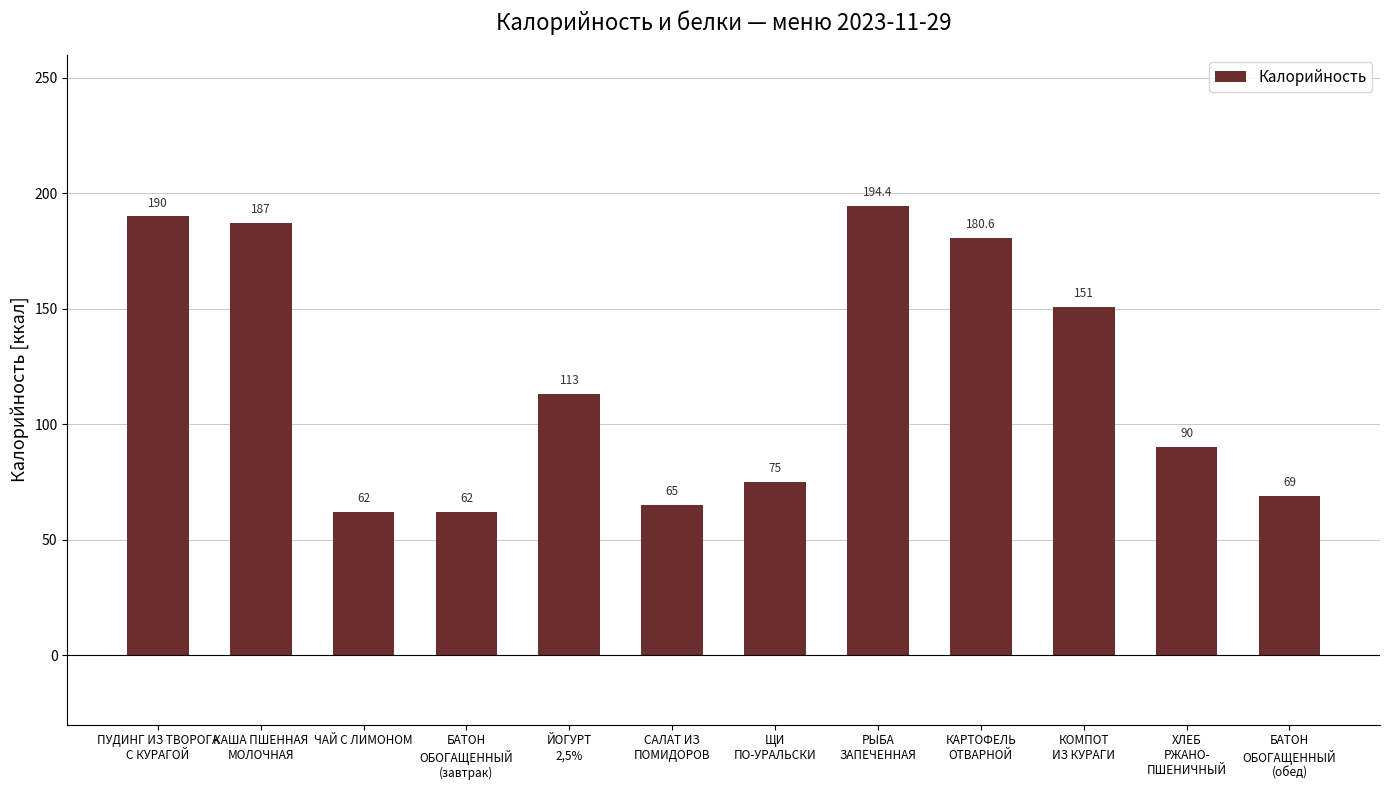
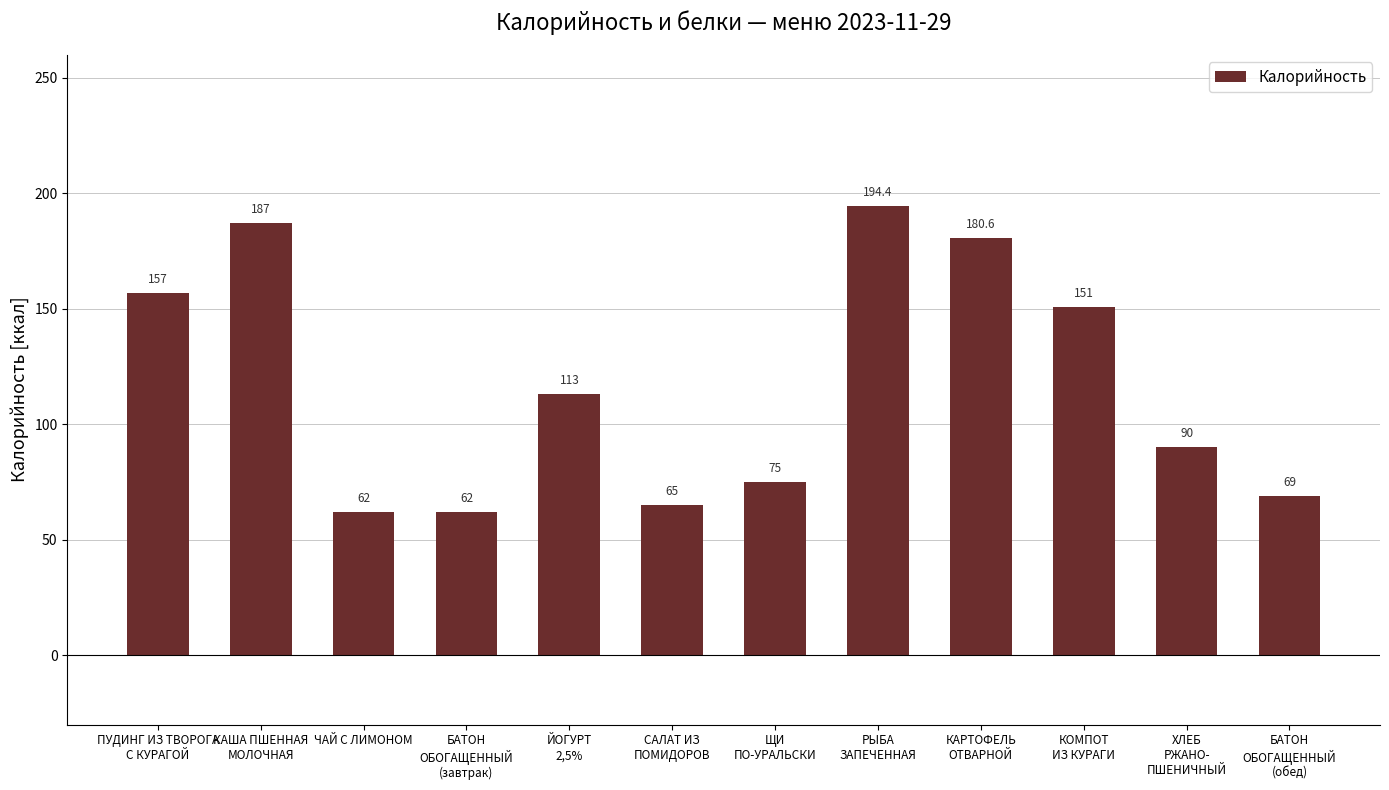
  {
-   "ПУДИНГ ИЗ ТВОРОГА С КУРАГОЙ": 190,
+   "ПУДИНГ ИЗ ТВОРОГА С КУРАГОЙ": 157,
    "КАША ПШЕННАЯ МОЛОЧНАЯ": 187,
    "ЧАЙ С ЛИМОНОМ": 62,
    "БАТОН ОБОГАЩЕННЫЙ (завтрак)": 62,
    "ЙОГУРТ 2,5%": 113,
    "САЛАТ ИЗ ПОМИДОРОВ": 65,
    "ЩИ ПО-УРАЛЬСКИ": 75,
    "РЫБА ЗАПЕЧЕННАЯ": 194.4,
    "КАРТОФЕЛЬ ОТВАРНОЙ": 180.6,
    "КОМПОТ ИЗ КУРАГИ": 151,
    "ХЛЕБ РЖАНО- ПШЕНИЧНЫЙ": 90,
    "БАТОН ОБОГАЩЕННЫЙ (обед)": 69
  }
